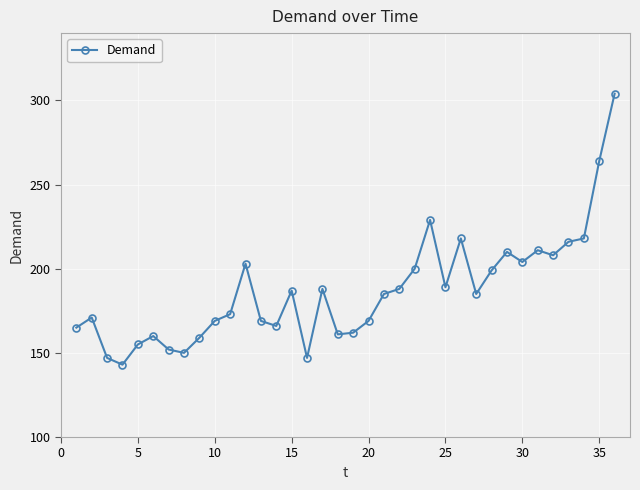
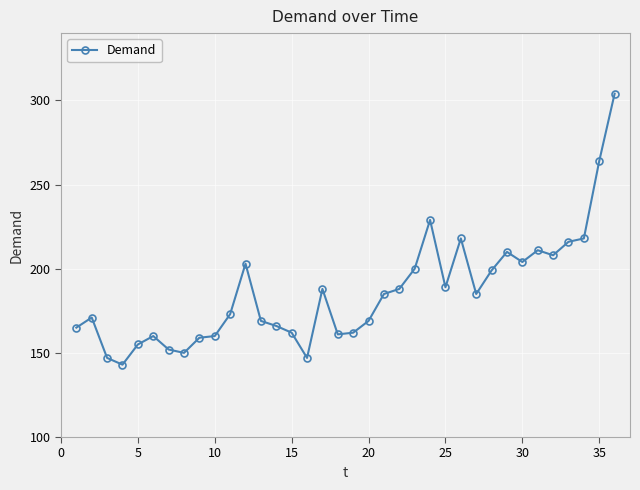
  {
    "5": 155,
-   "10": 169,
-   "15": 187,
+   "10": 160,
+   "15": 162,
    "20": 169,
    "25": 189,
    "30": 204,
    "35": 264
  }
